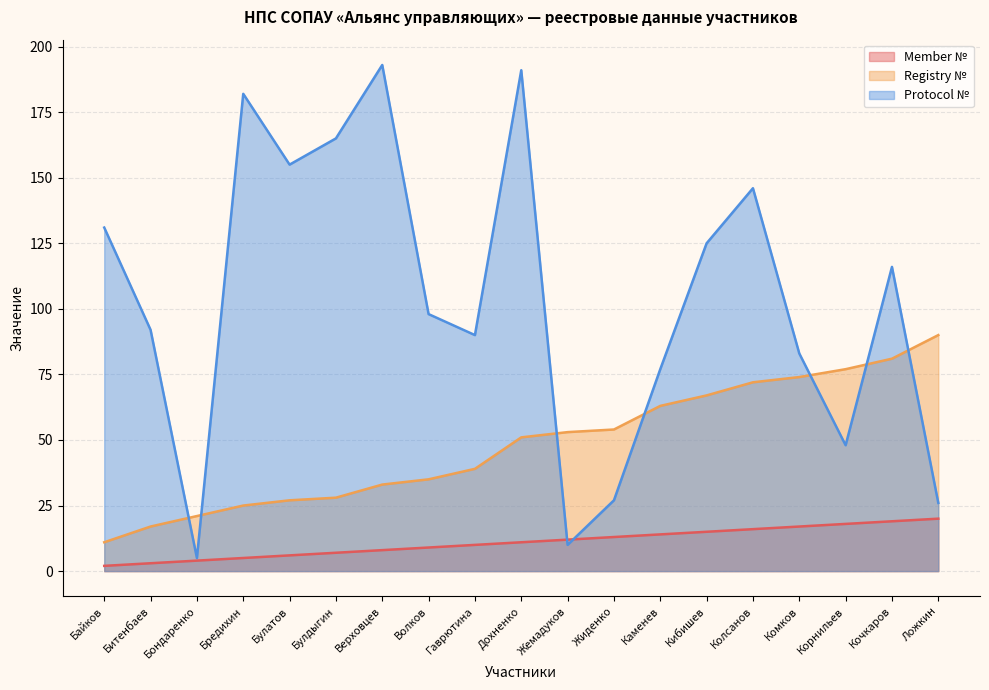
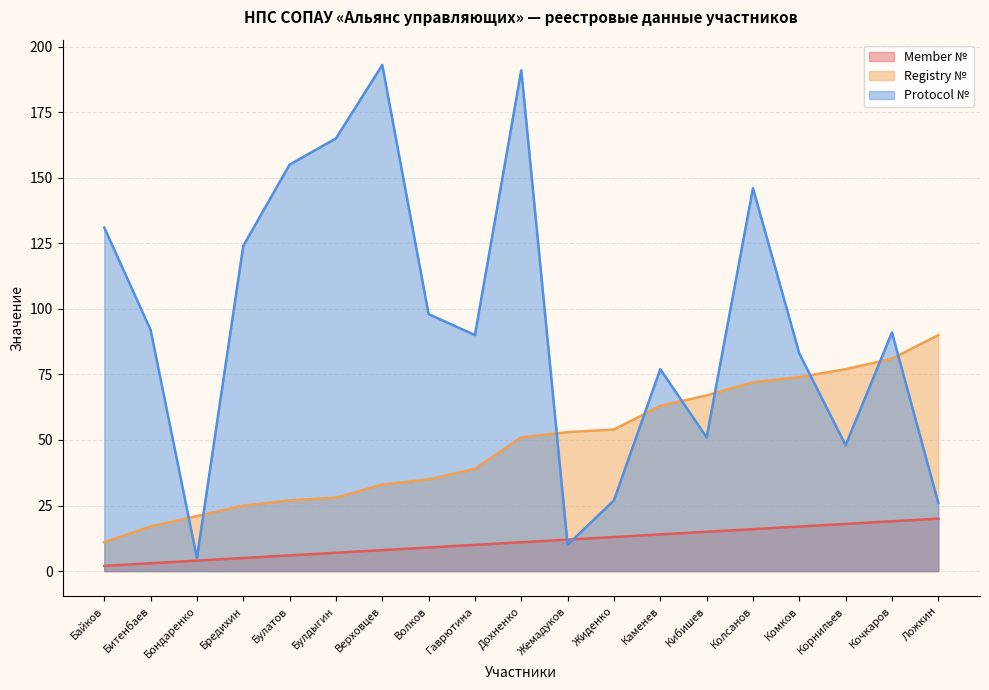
  {
    "Protocol №": {
      "Байков": 131,
      "Битенбаев": 92,
      "Бондаренко": 5,
-     "Бредихин": 182,
+     "Бредихин": 124,
      "Булатов": 155,
      "Булдыгин": 165,
      "Верховцев": 193,
      "Волков": 98,
      "Гаврютина": 90,
      "Дохненко": 191,
      "Жемадуков": 10,
      "Жиденко": 27,
      "Каменев": 77,
-     "Кибишев": 125,
+     "Кибишев": 51,
      "Колсанов": 146,
      "Комков": 83,
      "Корнильев": 48,
-     "Кочкаров": 116,
+     "Кочкаров": 91,
      "Ложкин": 26
    }
  }
